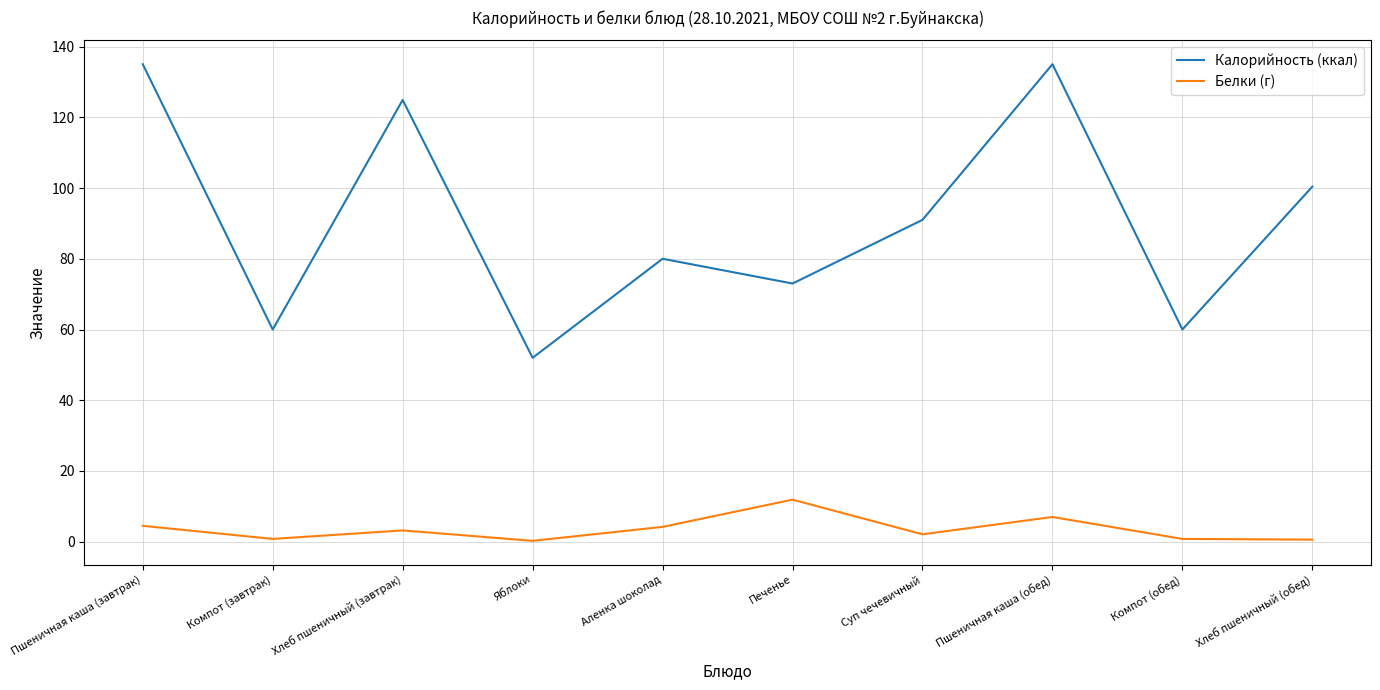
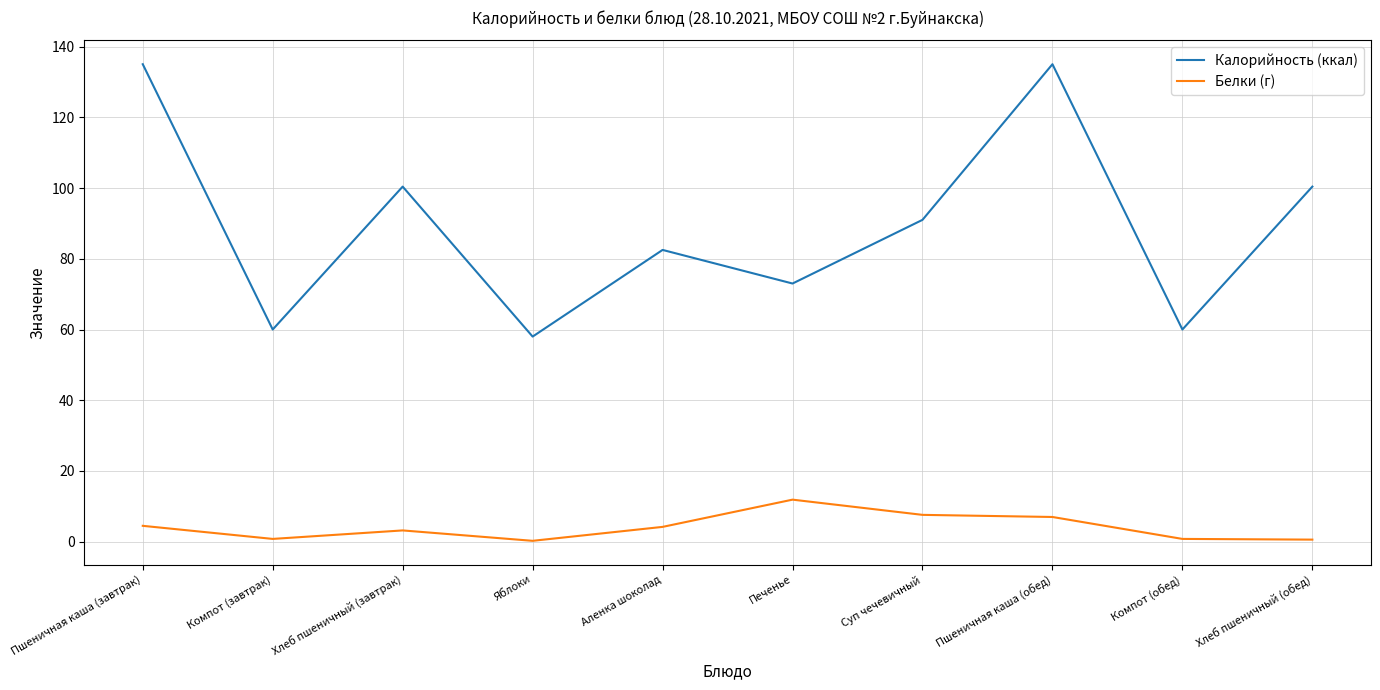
  {
    "Калорийность (ккал)": {
      "Пшеничная каша (завтрак)": 135,
      "Компот (завтрак)": 60,
-     "Хлеб пшеничный (завтрак)": 125,
-     "Яблоки": 52,
-     "Аленка шоколад": 80,
+     "Хлеб пшеничный (завтрак)": 100,
+     "Яблоки": 58,
+     "Аленка шоколад": 83,
      "Печенье": 73,
      "Суп чечевичный": 91,
      "Пшеничная каша (обед)": 135,
      "Компот (обед)": 60,
      "Хлеб пшеничный (обед)": 100
    },
    "Белки (г)": {
      "Пшеничная каша (завтрак)": 5,
      "Компот (завтрак)": 1,
      "Хлеб пшеничный (завтрак)": 3,
      "Яблоки": 0,
      "Аленка шоколад": 4,
      "Печенье": 12,
-     "Суп чечевичный": 2,
+     "Суп чечевичный": 8,
      "Пшеничная каша (обед)": 7,
      "Компот (обед)": 1,
      "Хлеб пшеничный (обед)": 1
    }
  }
